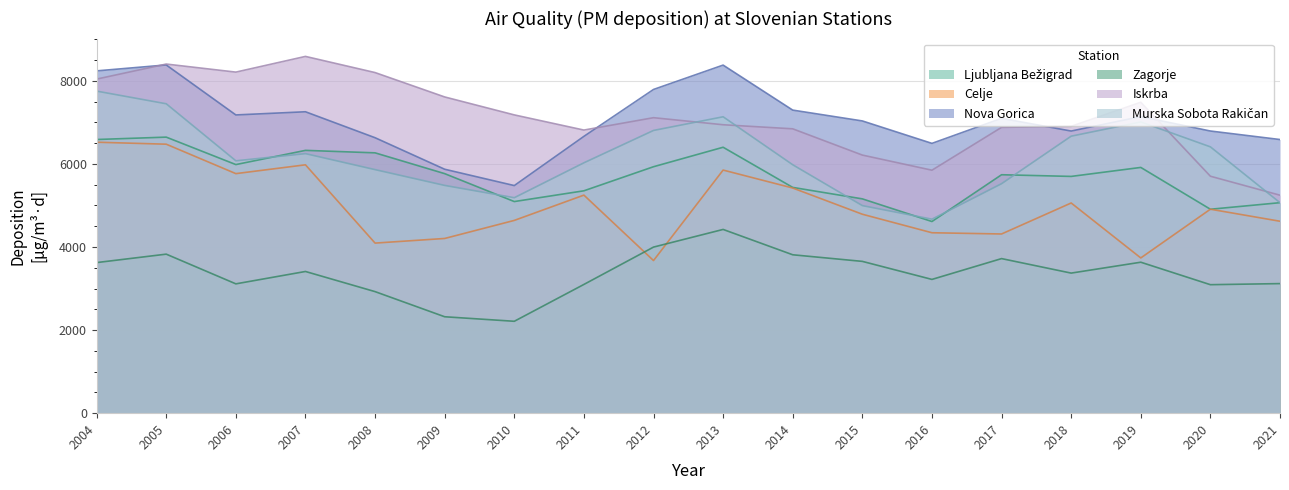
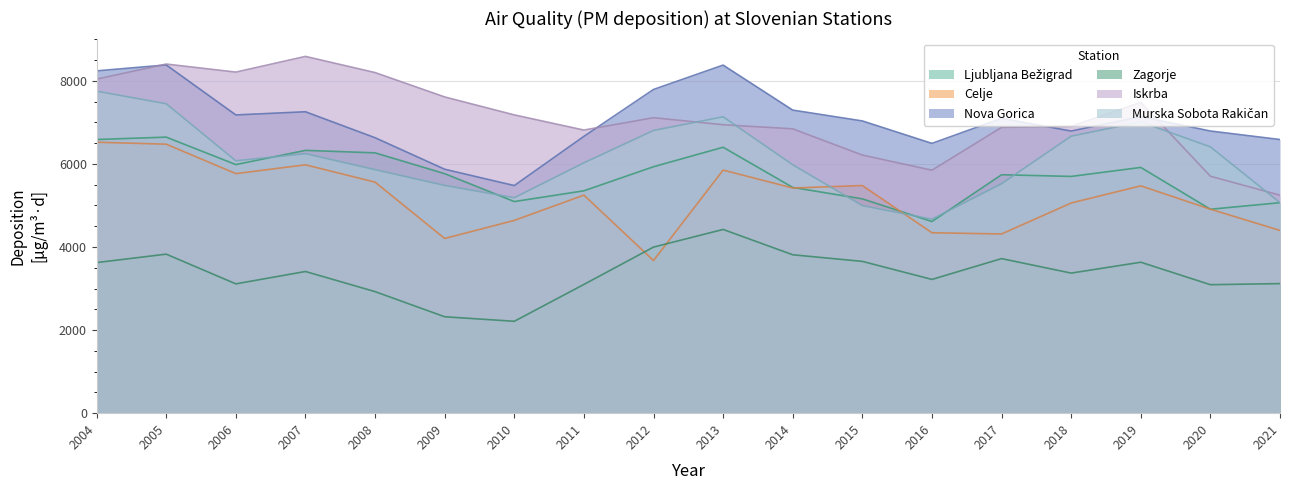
  {
    "Celje": {
      "2004": 6500,
      "2005": 6500,
      "2006": 5800,
      "2007": 6000,
-     "2008": 4100,
+     "2008": 5600,
      "2009": 4200,
      "2010": 4600,
      "2011": 5200,
      "2012": 3700,
      "2013": 5900,
-     "2015": 4800,
+     "2015": 5500,
      "2016": 4300,
      "2017": 4300,
      "2018": 5100,
-     "2019": 3700,
-     "2021": 4600
+     "2019": 5500,
+     "2021": 4400
    }
  }
